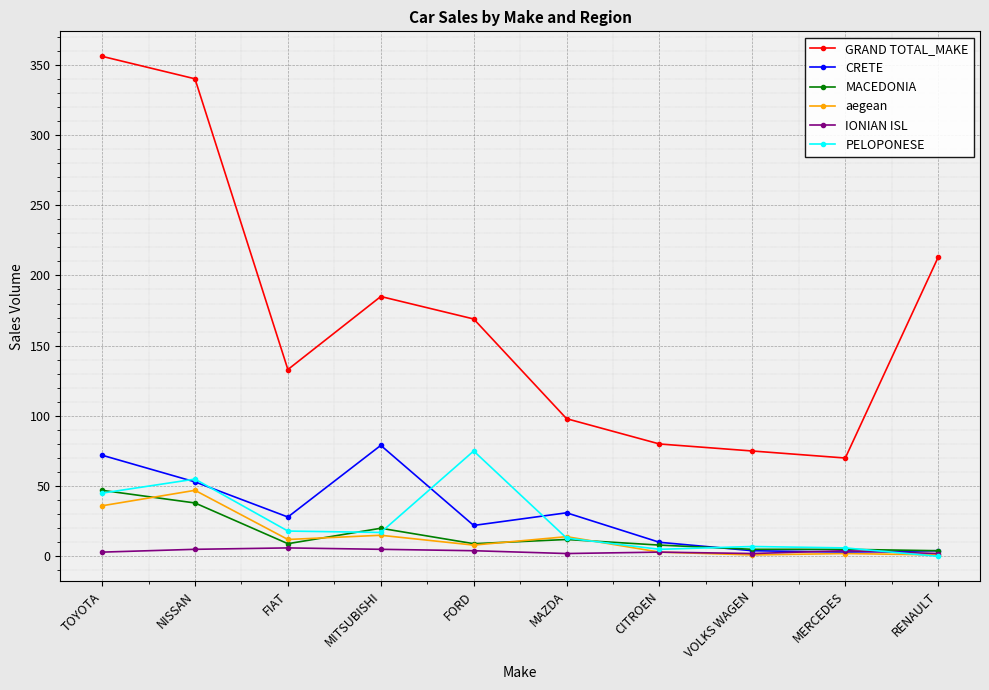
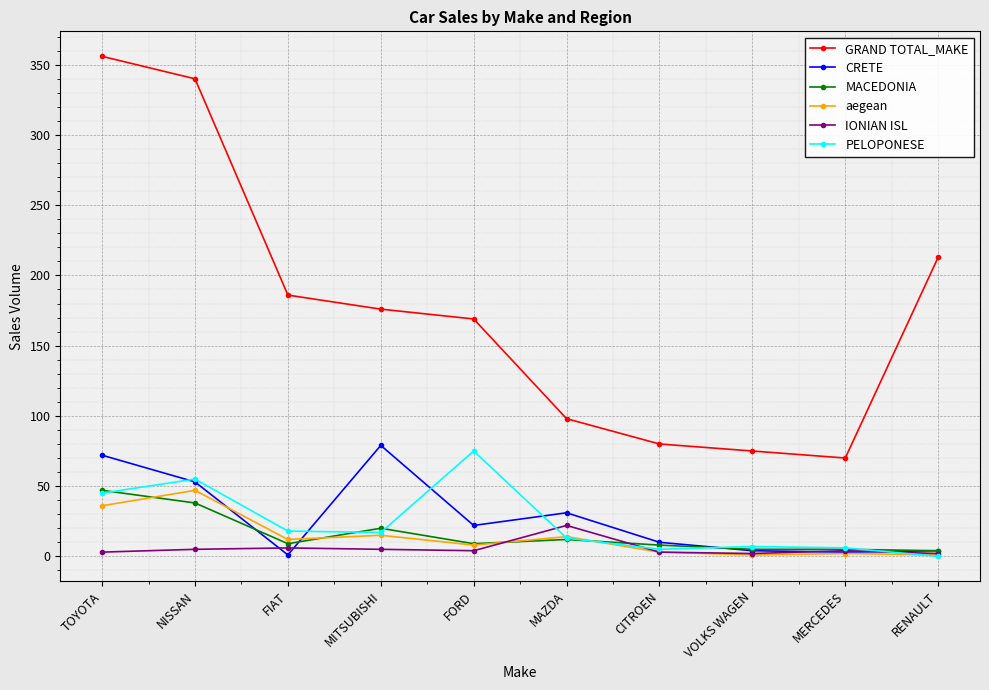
  {
    "GRAND TOTAL_MAKE": {
      "TOYOTA": 356,
      "NISSAN": 340,
-     "FIAT": 133,
-     "MITSUBISHI": 185,
+     "FIAT": 186,
+     "MITSUBISHI": 176,
      "FORD": 169,
      "MAZDA": 98,
      "CITROEN": 80,
      "VOLKS WAGEN": 75,
      "MERCEDES": 70,
      "RENAULT": 213
    },
    "CRETE": {
      "TOYOTA": 72,
      "NISSAN": 53,
-     "FIAT": 28,
+     "FIAT": 1,
      "MITSUBISHI": 79,
      "FORD": 22,
      "MAZDA": 31,
      "CITROEN": 10
    },
    "MACEDONIA": {
      "TOYOTA": 47,
      "NISSAN": 38,
      "FIAT": 9,
      "MITSUBISHI": 20,
      "CITROEN": 8
    },
    "aegean": {
      "TOYOTA": 36,
      "NISSAN": 47,
      "FIAT": 12,
      "MITSUBISHI": 15
    },
    "IONIAN ISL": {
      "TOYOTA": 3,
      "NISSAN": 5,
      "FIAT": 6,
      "MITSUBISHI": 5,
      "FORD": 4,
-     "MAZDA": 2
+     "MAZDA": 22
    },
    "PELOPONESE": {
      "TOYOTA": 45,
      "NISSAN": 55,
      "FIAT": 18,
      "MITSUBISHI": 17,
      "FORD": 75,
      "CITROEN": 5,
      "VOLKS WAGEN": 7
    }
  }
